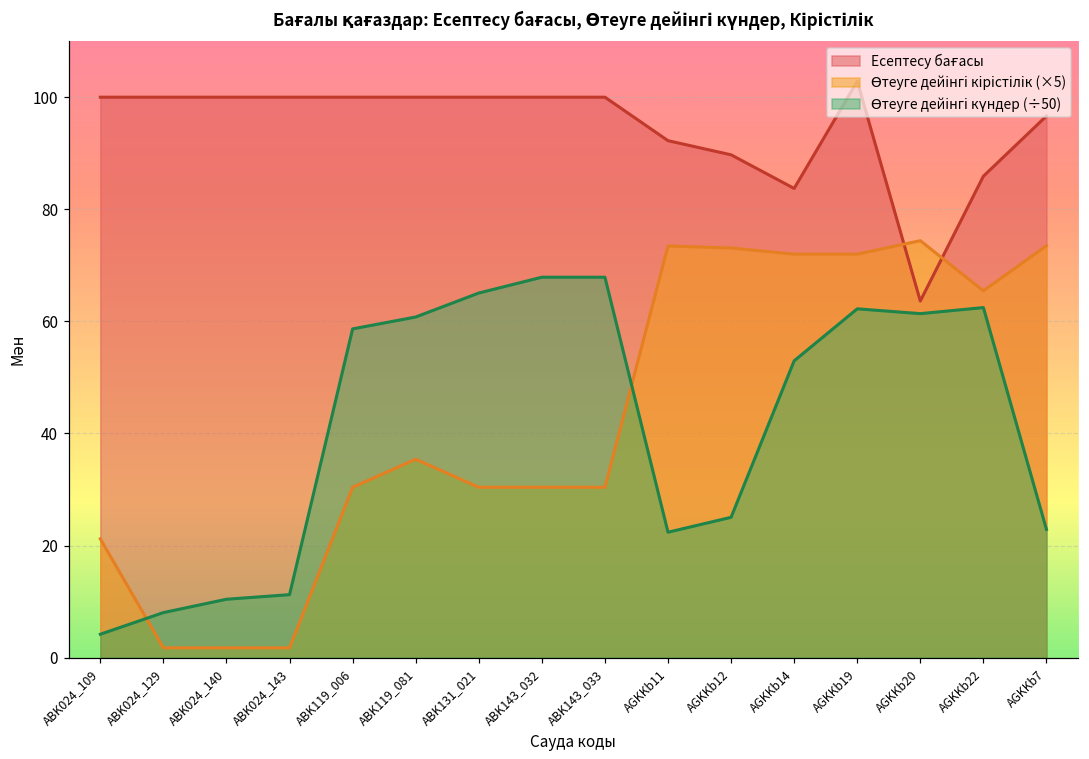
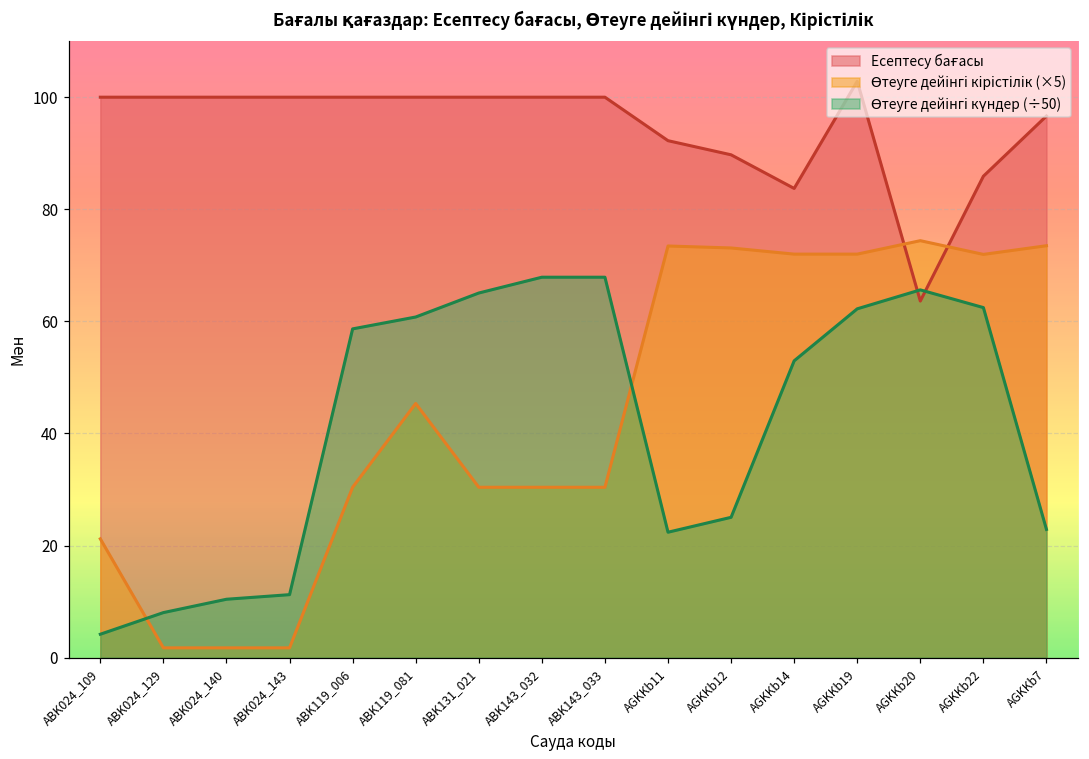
  {
    "Есептесу бағасы": {
      "ABK024_109": 100,
      "ABK024_129": 100,
      "ABK024_140": 100,
      "ABK024_143": 100,
      "ABK119_006": 100,
      "ABK119_081": 100,
      "ABK131_021": 100,
      "ABK143_032": 100,
      "ABK143_033": 100,
      "AGKKb11": 92,
      "AGKKb12": 90,
      "AGKKb14": 84,
      "AGKKb20": 64,
      "AGKKb22": 86
    },
    "Өтеуге дейінгі кірістілік (×5)": {
      "ABK024_109": 21,
      "ABK024_129": 2,
      "ABK024_140": 2,
      "ABK024_143": 2,
      "ABK119_006": 30,
-     "ABK119_081": 35,
+     "ABK119_081": 45,
      "ABK131_021": 30,
      "ABK143_032": 30,
      "ABK143_033": 30,
      "AGKKb11": 73,
      "AGKKb12": 73,
      "AGKKb14": 72,
      "AGKKb19": 72,
      "AGKKb20": 74,
-     "AGKKb22": 65,
+     "AGKKb22": 72,
      "AGKKb7": 74
    },
    "Өтеуге дейінгі күндер (÷50)": {
      "ABK024_109": 4,
      "ABK024_129": 8,
      "ABK024_140": 10,
      "ABK024_143": 11,
      "ABK119_006": 59,
      "ABK119_081": 61,
      "ABK131_021": 65,
      "ABK143_032": 68,
      "ABK143_033": 68,
      "AGKKb11": 22,
      "AGKKb12": 25,
      "AGKKb14": 53,
      "AGKKb19": 62,
-     "AGKKb20": 61,
+     "AGKKb20": 66,
      "AGKKb22": 62,
      "AGKKb7": 23
    }
  }
